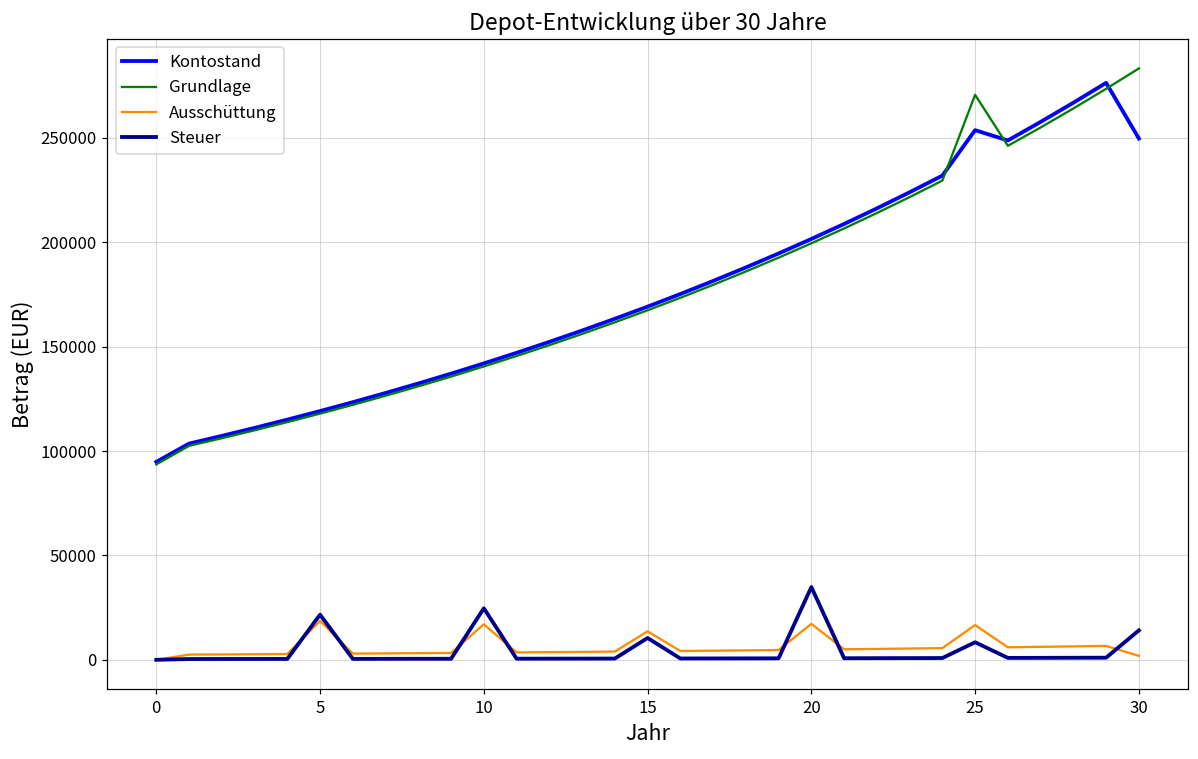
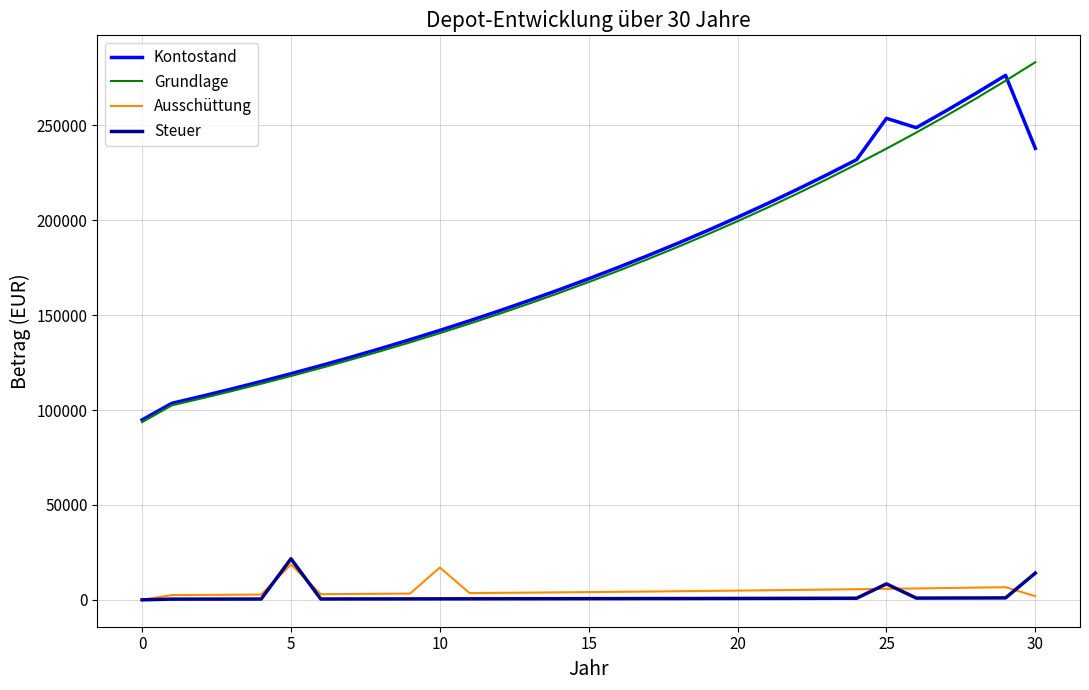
  {
    "Kontostand": {
      "10": 142000,
      "15": 169000,
      "20": 202000,
      "25": 254000,
-     "30": 250000
+     "30": 238000
    },
    "Grundlage": {
      "10": 141000,
      "15": 167000,
      "20": 200000,
-     "25": 271000,
+     "25": 238000,
      "30": 283000
    },
    "Ausschüttung": {
      "5": 19000,
      "10": 17000,
-     "15": 14000,
-     "20": 17000,
-     "25": 17000,
+     "15": 4000,
+     "20": 5000,
+     "25": 6000,
      "30": 2000
    },
    "Steuer": {
      "5": 22000,
-     "10": 25000,
-     "15": 10000,
-     "20": 35000,
+     "10": 1000,
+     "15": 1000,
+     "20": 1000,
      "25": 8000,
      "30": 14000
    }
  }
